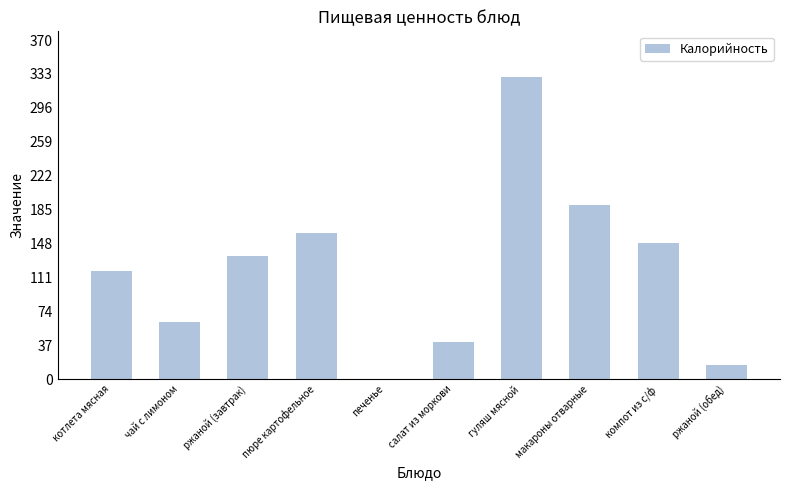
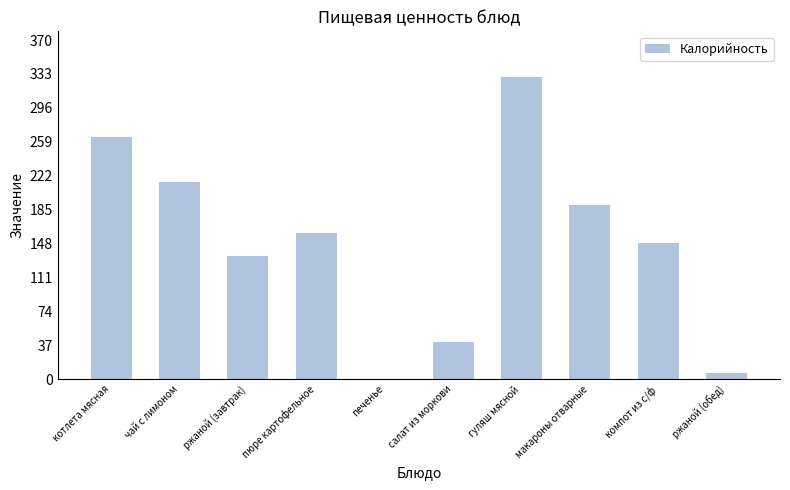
  {
-   "котлета мясная": 120,
-   "чай с лимоном": 60,
+   "котлета мясная": 260,
+   "чай с лимоном": 220,
    "ржаной (завтрак)": 130,
    "пюре картофельное": 160,
    "печенье": 0,
    "салат из моркови": 40,
    "гуляш мясной": 330,
    "макароны отварные": 190,
    "компот из с/ф": 150,
-   "ржаной (обед)": 20
+   "ржаной (обед)": 10
  }
